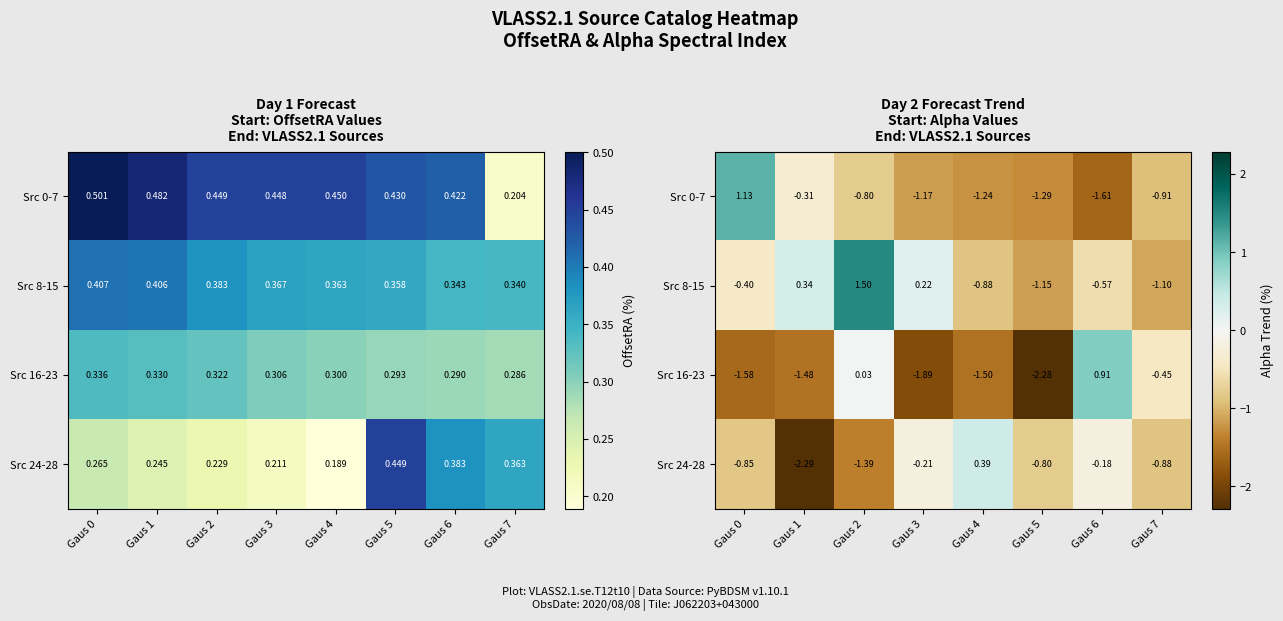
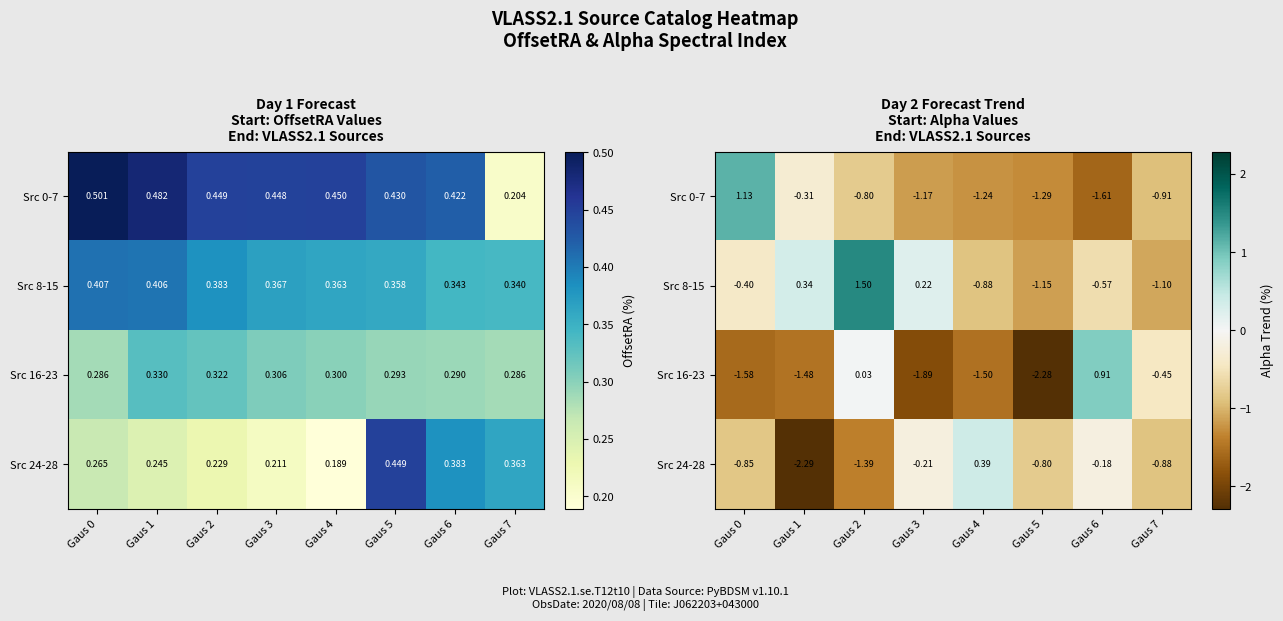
  {
    "Day 1 Forecast Start: OffsetRA Values End: VLASS2.1 Sources": {
      "Src 0-7": {
        "Gaus 0": 0.501,
        "Gaus 1": 0.482,
        "Gaus 2": 0.449,
        "Gaus 3": 0.448,
        "Gaus 4": 0.450,
        "Gaus 5": 0.430,
        "Gaus 6": 0.422,
        "Gaus 7": 0.204
      },
      "Src 8-15": {
        "Gaus 0": 0.407,
        "Gaus 1": 0.406,
        "Gaus 2": 0.383,
        "Gaus 3": 0.367,
        "Gaus 4": 0.363,
        "Gaus 5": 0.358,
        "Gaus 6": 0.343,
        "Gaus 7": 0.340
      },
      "Src 16-23": {
-       "Gaus 0": 0.336,
+       "Gaus 0": 0.286,
        "Gaus 1": 0.330,
        "Gaus 2": 0.322,
        "Gaus 3": 0.306,
        "Gaus 4": 0.300,
        "Gaus 5": 0.293,
        "Gaus 6": 0.290,
        "Gaus 7": 0.286
      },
      "Src 24-28": {
        "Gaus 0": 0.265,
        "Gaus 1": 0.245,
        "Gaus 2": 0.229,
        "Gaus 3": 0.211,
        "Gaus 4": 0.189,
        "Gaus 5": 0.449,
        "Gaus 6": 0.383,
        "Gaus 7": 0.363
      }
    },
    "Day 2 Forecast Trend Start: Alpha Values End: VLASS2.1 Sources": {
      "Src 0-7": {
        "Gaus 0": 1.13,
        "Gaus 1": -0.31,
        "Gaus 2": -0.80,
        "Gaus 3": -1.17,
        "Gaus 4": -1.24,
        "Gaus 5": -1.29,
        "Gaus 6": -1.61,
        "Gaus 7": -0.91
      },
      "Src 8-15": {
        "Gaus 0": -0.40,
        "Gaus 1": 0.34,
        "Gaus 2": 1.50,
        "Gaus 3": 0.22,
        "Gaus 4": -0.88,
        "Gaus 5": -1.15,
        "Gaus 6": -0.57,
        "Gaus 7": -1.10
      },
      "Src 16-23": {
        "Gaus 0": -1.58,
        "Gaus 1": -1.48,
        "Gaus 2": 0.03,
        "Gaus 3": -1.89,
        "Gaus 4": -1.50,
        "Gaus 5": -2.28,
        "Gaus 6": 0.91,
        "Gaus 7": -0.45
      },
      "Src 24-28": {
        "Gaus 0": -0.85,
        "Gaus 1": -2.29,
        "Gaus 2": -1.39,
        "Gaus 3": -0.21,
        "Gaus 4": 0.39,
        "Gaus 5": -0.80,
        "Gaus 6": -0.18,
        "Gaus 7": -0.88
      }
    }
  }
